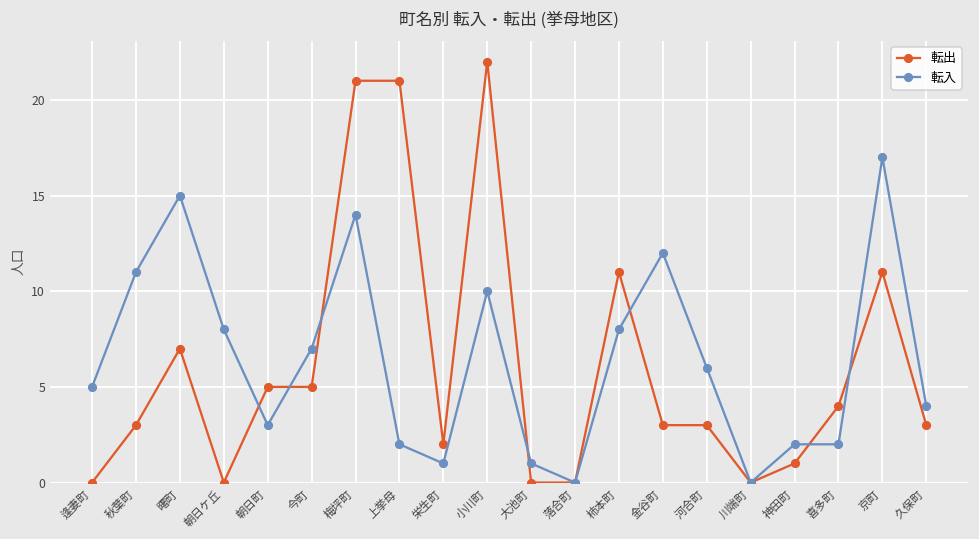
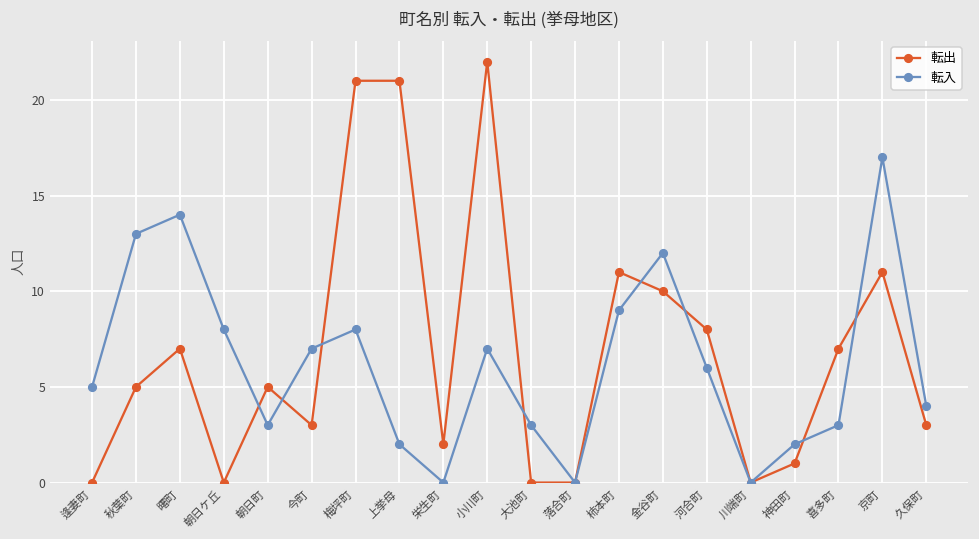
  {
    "転出": {
      "逢妻町": 0,
-     "秋葉町": 3,
+     "秋葉町": 5,
      "曙町": 7,
      "朝日ケ丘": 0,
      "朝日町": 5,
-     "今町": 5,
+     "今町": 3,
      "梅坪町": 21,
      "上挙母": 21,
      "栄生町": 2,
      "小川町": 22,
      "大池町": 0,
      "柿本町": 11,
-     "金谷町": 3,
-     "河合町": 3,
+     "金谷町": 10,
+     "河合町": 8,
      "神田町": 1,
-     "喜多町": 4,
+     "喜多町": 7,
      "京町": 11,
      "久保町": 3
    },
    "転入": {
      "逢妻町": 5,
-     "秋葉町": 11,
-     "曙町": 15,
+     "秋葉町": 13,
+     "曙町": 14,
      "朝日ケ丘": 8,
      "朝日町": 3,
      "今町": 7,
-     "梅坪町": 14,
+     "梅坪町": 8,
      "上挙母": 2,
-     "栄生町": 1,
-     "小川町": 10,
-     "大池町": 1,
-     "柿本町": 8,
+     "栄生町": 0,
+     "小川町": 7,
+     "大池町": 3,
+     "柿本町": 9,
      "金谷町": 12,
      "河合町": 6,
      "神田町": 2,
-     "喜多町": 2,
+     "喜多町": 3,
      "京町": 17,
      "久保町": 4
    }
  }
